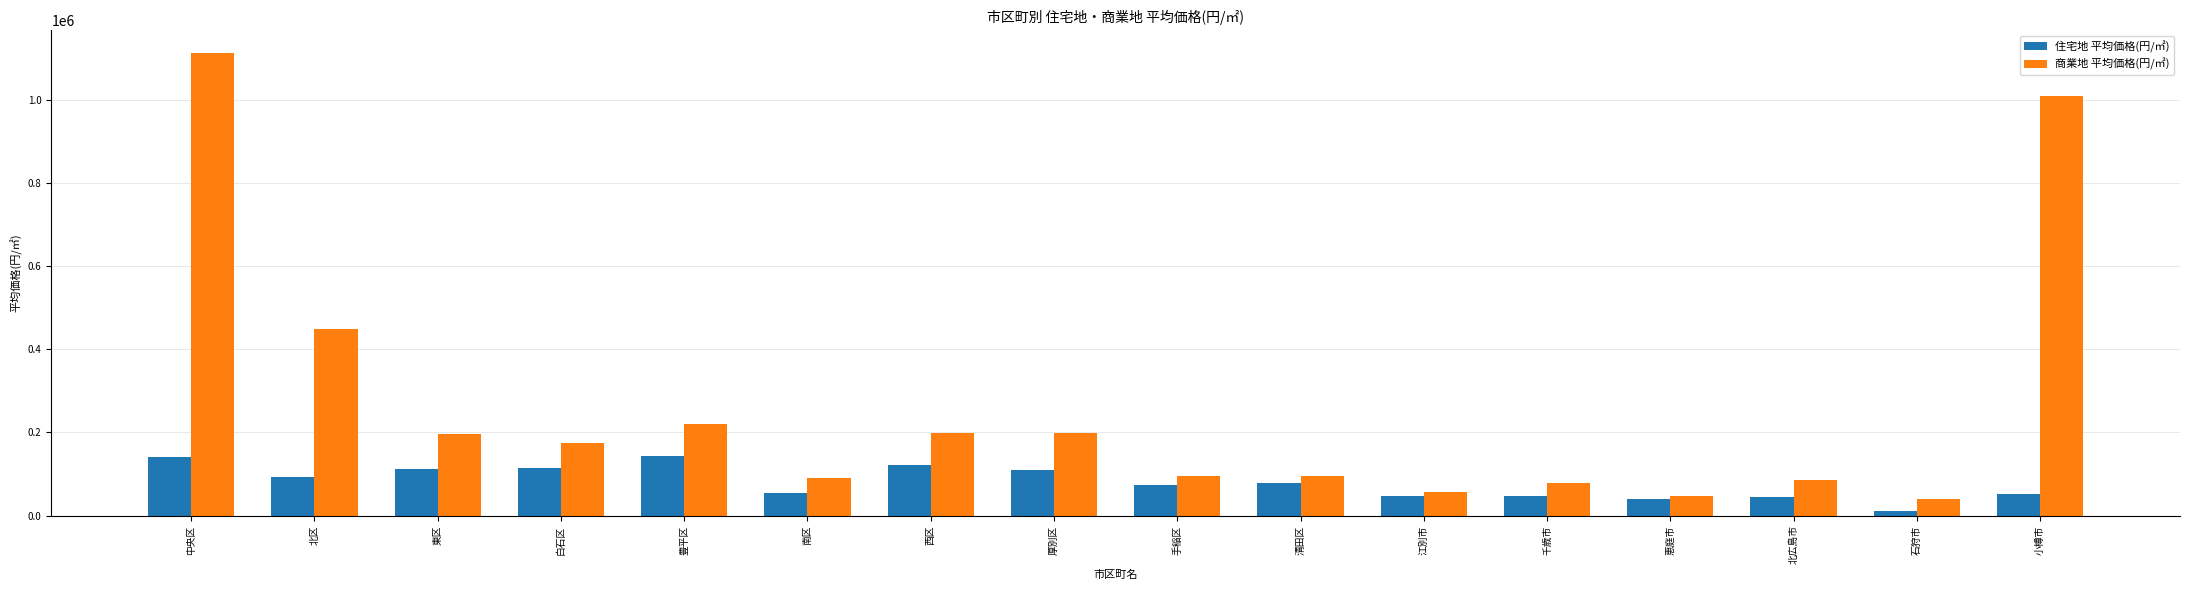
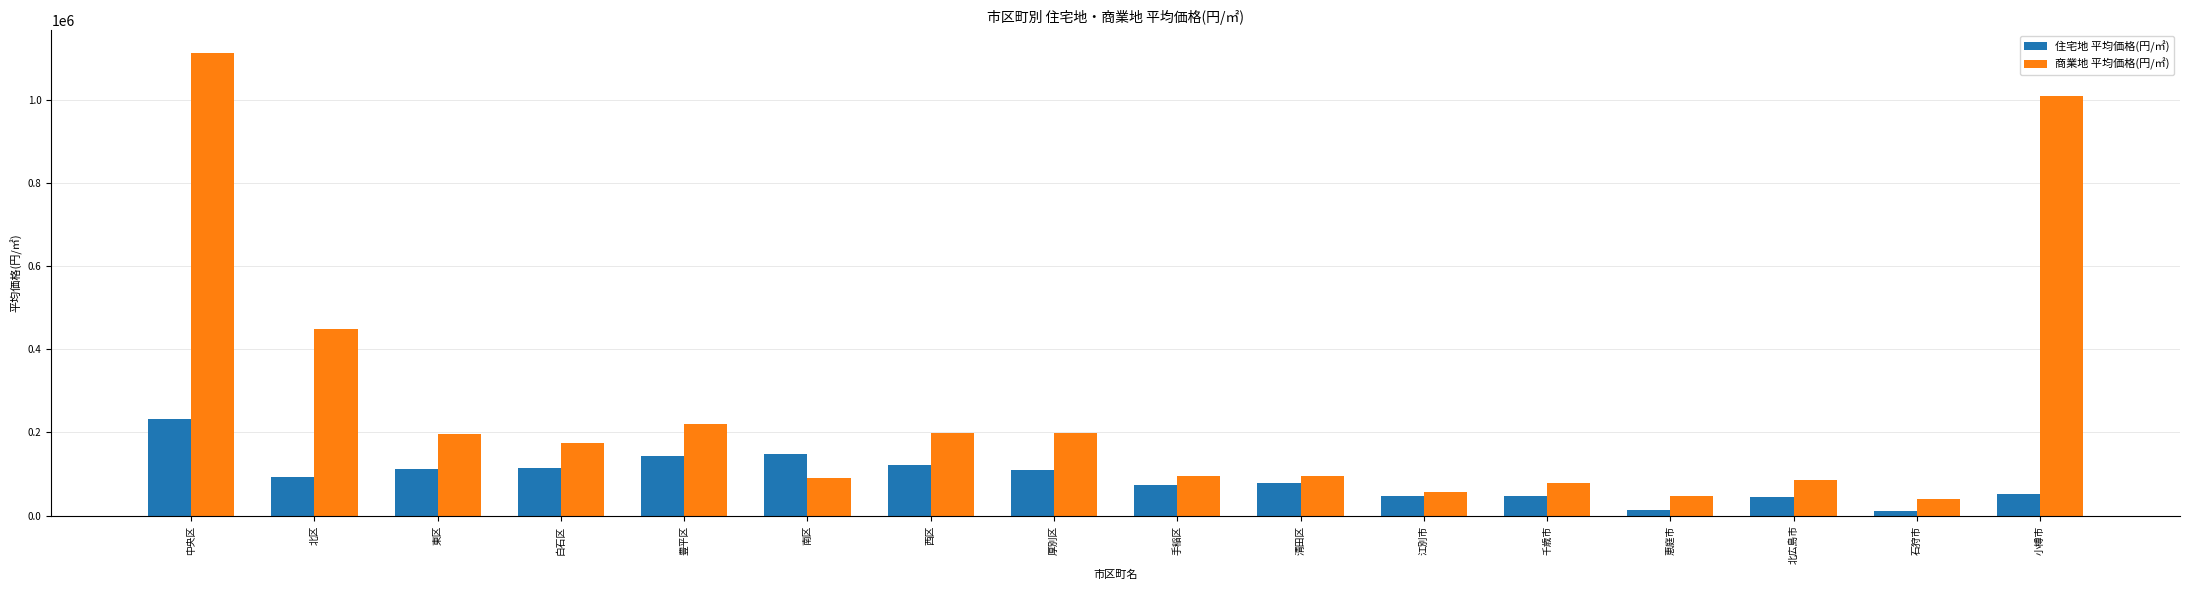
  {
    "住宅地 平均価格(円/㎡)": {
-     "中央区": 140000,
+     "中央区": 230000,
      "北区": 90000,
      "東区": 110000,
      "白石区": 110000,
      "豊平区": 140000,
-     "南区": 50000,
+     "南区": 150000,
      "西区": 120000,
      "厚別区": 110000,
      "手稲区": 70000,
      "清田区": 80000,
      "江別市": 50000,
      "千歳市": 50000,
-     "恵庭市": 40000,
+     "恵庭市": 10000,
      "北広島市": 40000,
      "石狩市": 10000,
      "小樽市": 50000
    },
    "商業地 平均価格(円/㎡)": {
      "中央区": 1110000,
      "北区": 450000,
      "東区": 200000,
      "白石区": 170000,
      "豊平区": 220000,
      "南区": 90000,
      "西区": 200000,
      "厚別区": 200000,
      "手稲区": 100000,
      "清田区": 100000,
      "江別市": 60000,
      "千歳市": 80000,
      "恵庭市": 50000,
      "北広島市": 90000,
      "石狩市": 40000,
      "小樽市": 1010000
    }
  }
